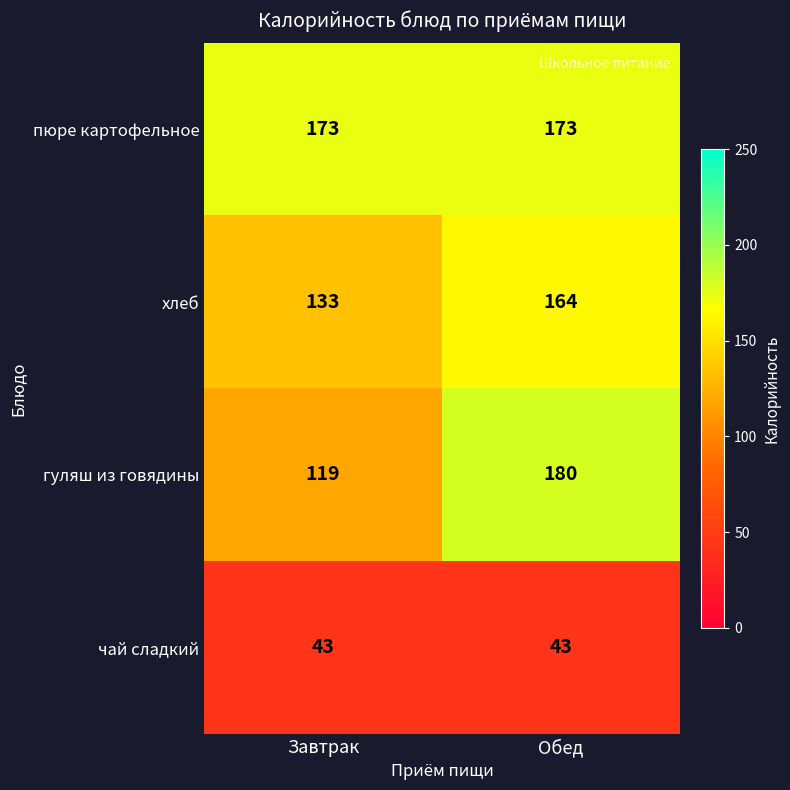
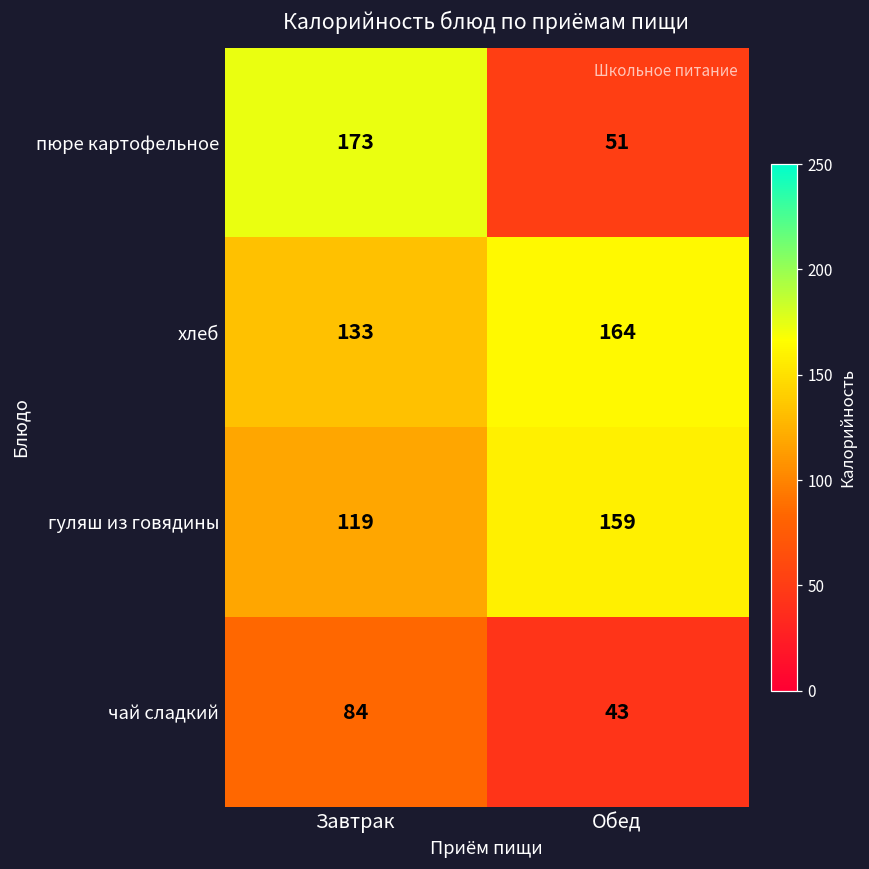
  {
    "пюре картофельное": {
      "Завтрак": 173,
-     "Обед": 173
+     "Обед": 51
    },
    "хлеб": {
      "Завтрак": 133,
      "Обед": 164
    },
    "гуляш из говядины": {
      "Завтрак": 119,
-     "Обед": 180
+     "Обед": 159
    },
    "чай сладкий": {
-     "Завтрак": 43,
+     "Завтрак": 84,
      "Обед": 43
    }
  }
